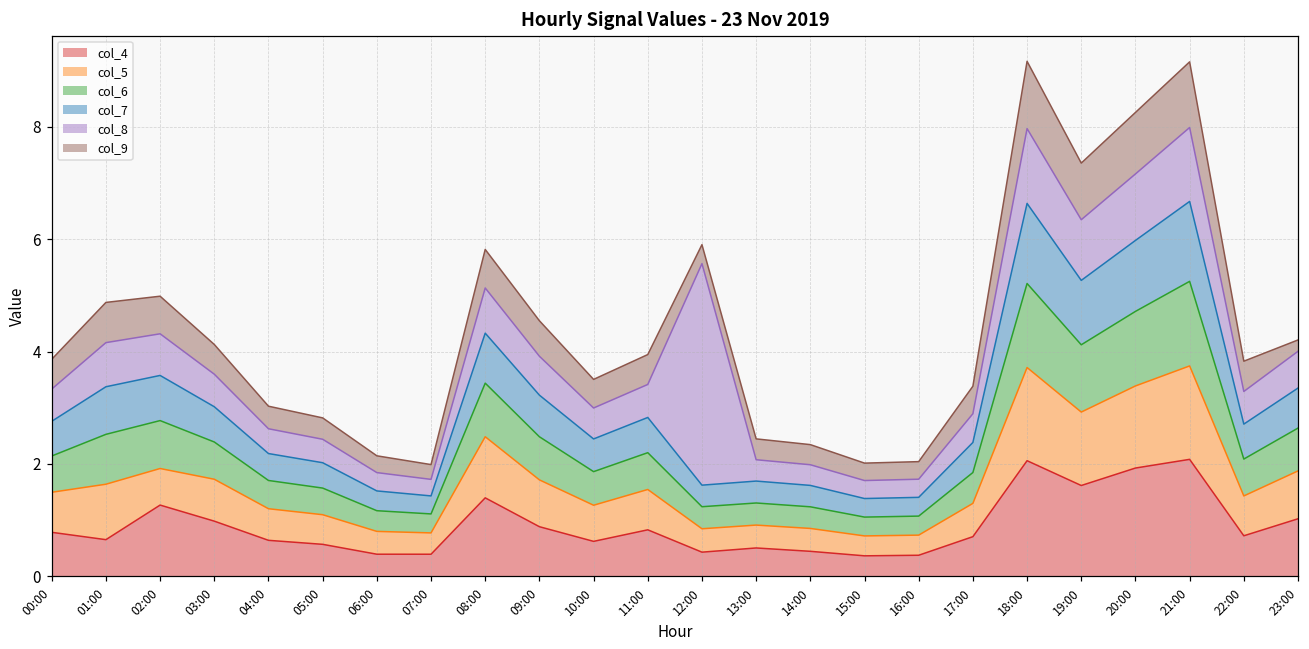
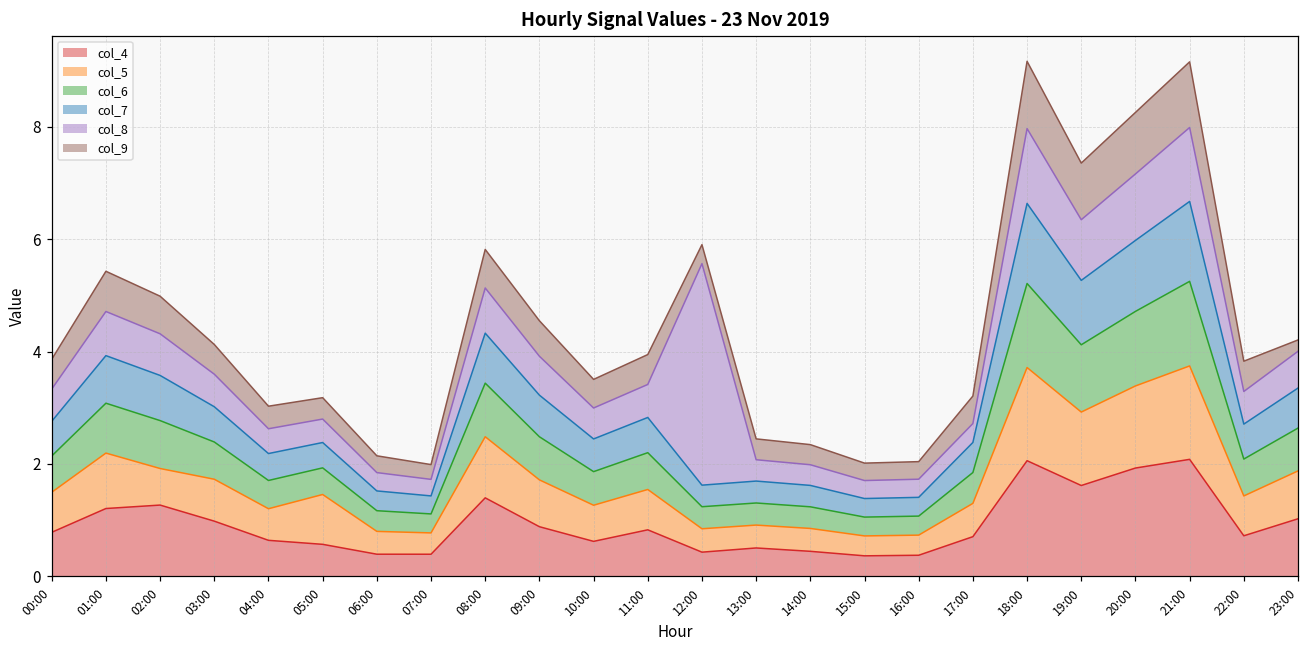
  {
    "col_4": {
      "00:00": 0.8,
-     "01:00": 0.7,
+     "01:00": 1.2,
      "02:00": 1.3,
      "03:00": 1.0,
      "04:00": 0.6,
      "05:00": 0.6,
      "06:00": 0.4,
      "07:00": 0.4,
      "08:00": 1.4,
      "09:00": 0.9,
      "10:00": 0.6,
      "11:00": 0.8,
      "12:00": 0.4,
      "13:00": 0.5,
      "14:00": 0.4,
      "15:00": 0.4,
      "16:00": 0.4,
      "17:00": 0.7,
      "18:00": 2.1,
      "19:00": 1.6,
      "20:00": 1.9,
      "21:00": 2.1,
      "22:00": 0.7,
      "23:00": 1.0
    },
    "col_5": {
      "00:00": 0.7,
      "01:00": 1.0,
      "02:00": 0.7,
      "03:00": 0.7,
      "04:00": 0.6,
-     "05:00": 0.5,
+     "05:00": 0.9,
      "06:00": 0.4,
      "07:00": 0.4,
      "08:00": 1.1,
      "09:00": 0.8,
      "10:00": 0.6,
      "11:00": 0.7,
      "12:00": 0.4,
      "13:00": 0.4,
      "14:00": 0.4,
      "15:00": 0.4,
      "16:00": 0.4,
      "17:00": 0.6,
      "18:00": 1.7,
      "19:00": 1.3,
      "20:00": 1.5,
      "21:00": 1.7,
      "22:00": 0.7,
      "23:00": 0.9
    },
    "col_6": {
      "00:00": 0.6,
      "01:00": 0.9,
      "02:00": 0.9,
      "03:00": 0.7,
      "04:00": 0.5,
      "05:00": 0.5,
      "06:00": 0.4,
      "07:00": 0.3,
      "08:00": 1.0,
      "09:00": 0.8,
      "10:00": 0.6,
      "11:00": 0.7,
      "12:00": 0.4,
      "13:00": 0.4,
      "14:00": 0.4,
      "15:00": 0.3,
      "16:00": 0.3,
      "17:00": 0.5,
      "18:00": 1.5,
      "19:00": 1.2,
      "20:00": 1.3,
      "21:00": 1.5,
      "22:00": 0.7,
      "23:00": 0.8
    },
    "col_7": {
      "00:00": 0.6,
      "01:00": 0.8,
      "02:00": 0.8,
      "03:00": 0.6,
      "04:00": 0.5,
      "05:00": 0.5,
      "06:00": 0.4,
      "07:00": 0.3,
      "08:00": 0.9,
      "09:00": 0.7,
      "10:00": 0.6,
      "11:00": 0.6,
      "12:00": 0.4,
      "13:00": 0.4,
      "14:00": 0.4,
      "15:00": 0.3,
      "16:00": 0.3,
      "17:00": 0.5,
      "18:00": 1.4,
      "19:00": 1.1,
      "20:00": 1.3,
      "21:00": 1.4,
      "22:00": 0.6,
      "23:00": 0.7
    },
    "col_8": {
      "00:00": 0.6,
      "01:00": 0.8,
      "02:00": 0.7,
      "03:00": 0.6,
      "04:00": 0.4,
      "05:00": 0.4,
      "06:00": 0.3,
      "07:00": 0.3,
      "08:00": 0.8,
      "09:00": 0.7,
      "10:00": 0.6,
      "11:00": 0.6,
      "12:00": 3.9,
      "13:00": 0.4,
      "14:00": 0.4,
      "15:00": 0.3,
      "16:00": 0.3,
-     "17:00": 0.5,
+     "17:00": 0.3,
      "18:00": 1.3,
      "19:00": 1.1,
      "20:00": 1.2,
      "21:00": 1.3,
      "22:00": 0.6,
      "23:00": 0.7
    },
    "col_9": {
      "00:00": 0.5,
      "01:00": 0.7,
      "02:00": 0.7,
      "03:00": 0.5,
      "04:00": 0.4,
      "05:00": 0.4,
      "06:00": 0.3,
      "07:00": 0.3,
      "08:00": 0.7,
      "09:00": 0.6,
      "10:00": 0.5,
      "11:00": 0.5,
      "12:00": 0.3,
      "13:00": 0.4,
      "14:00": 0.4,
      "15:00": 0.3,
      "16:00": 0.3,
      "17:00": 0.5,
      "18:00": 1.2,
      "19:00": 1.0,
      "20:00": 1.1,
      "21:00": 1.2,
      "22:00": 0.5,
      "23:00": 0.2
    }
  }
